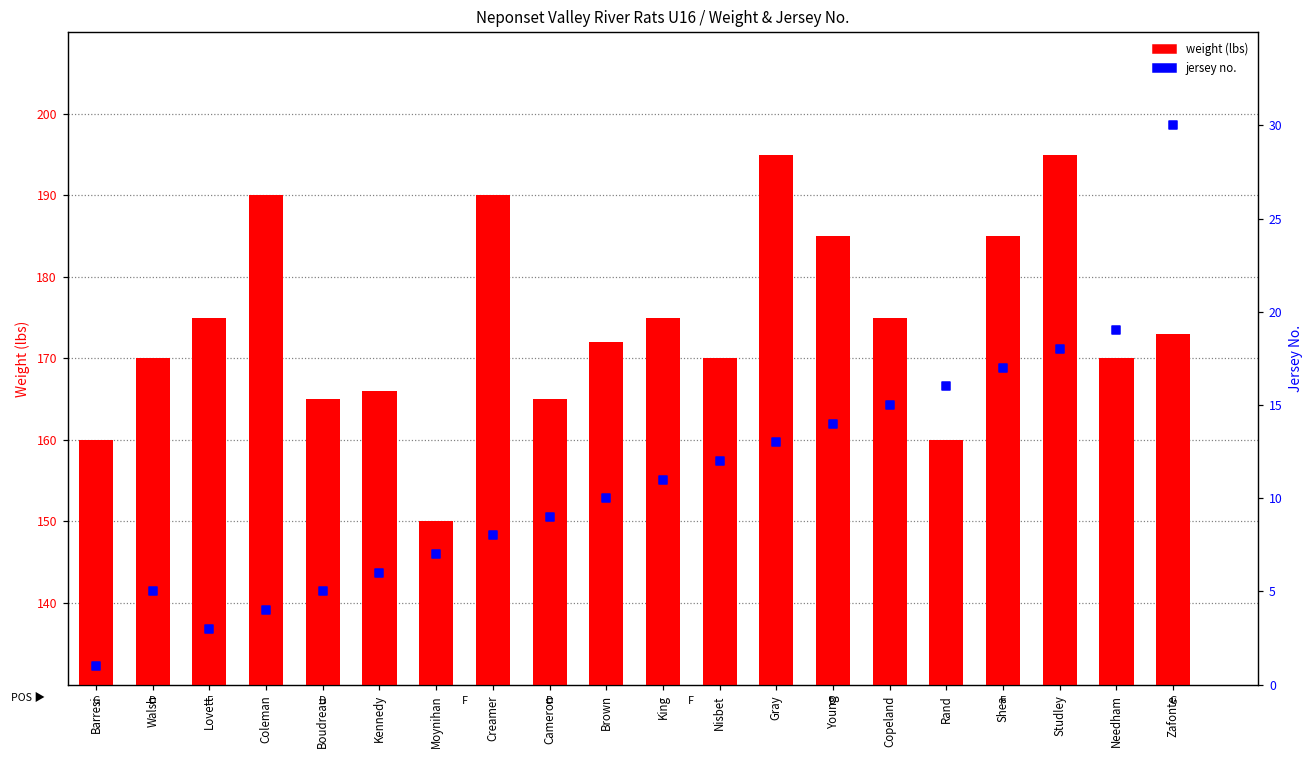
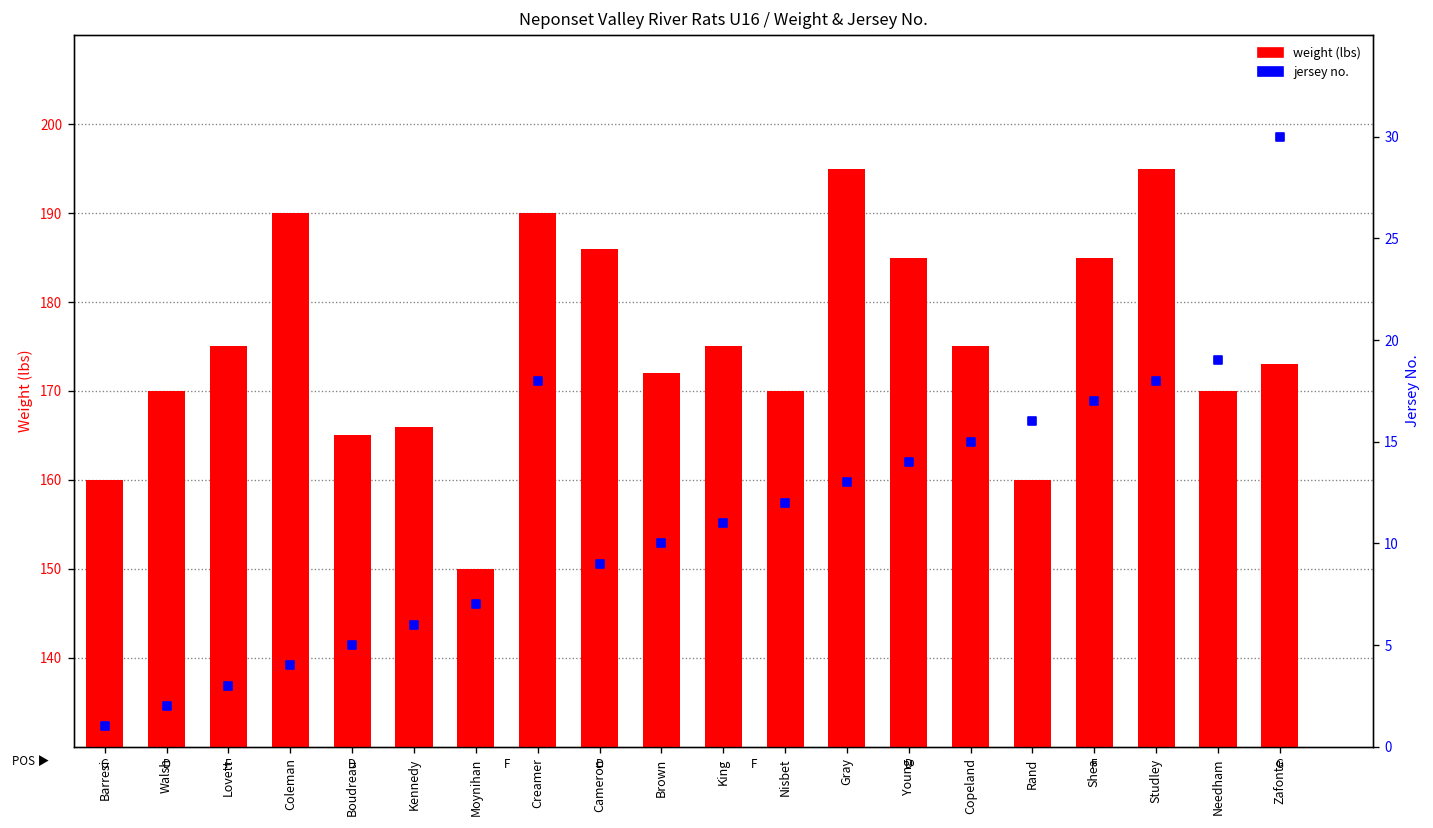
  {
    "weight (lbs)": {
      "Barresi": 160,
      "Walsh": 170,
      "Lovett": 175,
      "Coleman": 190,
      "Boudreau": 165,
      "Kennedy": 166,
      "Moynihan": 150,
      "Creamer": 190,
-     "Cameron": 165,
+     "Cameron": 186,
      "Brown": 172,
      "King": 175,
      "Nisbet": 170,
      "Gray": 195,
      "Young": 185,
      "Copeland": 175,
      "Rand": 160,
      "Shea": 185,
      "Studley": 195,
      "Needham": 170,
      "Zafonte": 173
    },
    "jersey no.": {
-     "Walsh": 5,
-     "Creamer": 8
+     "Walsh": 2,
+     "Creamer": 18
    }
  }
